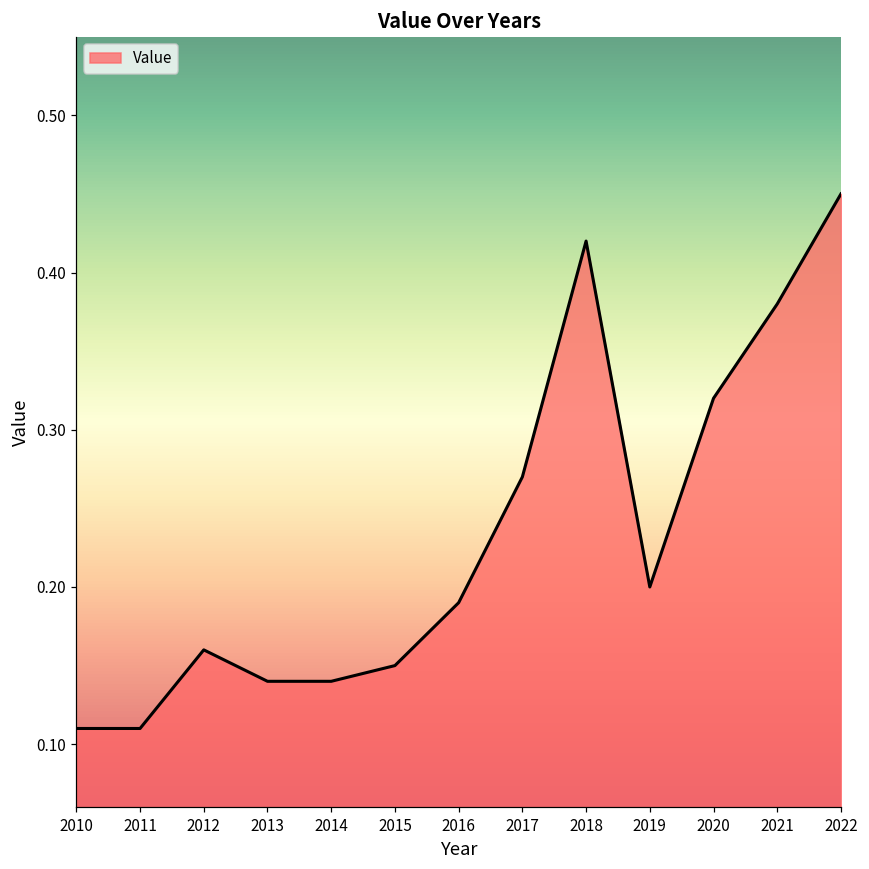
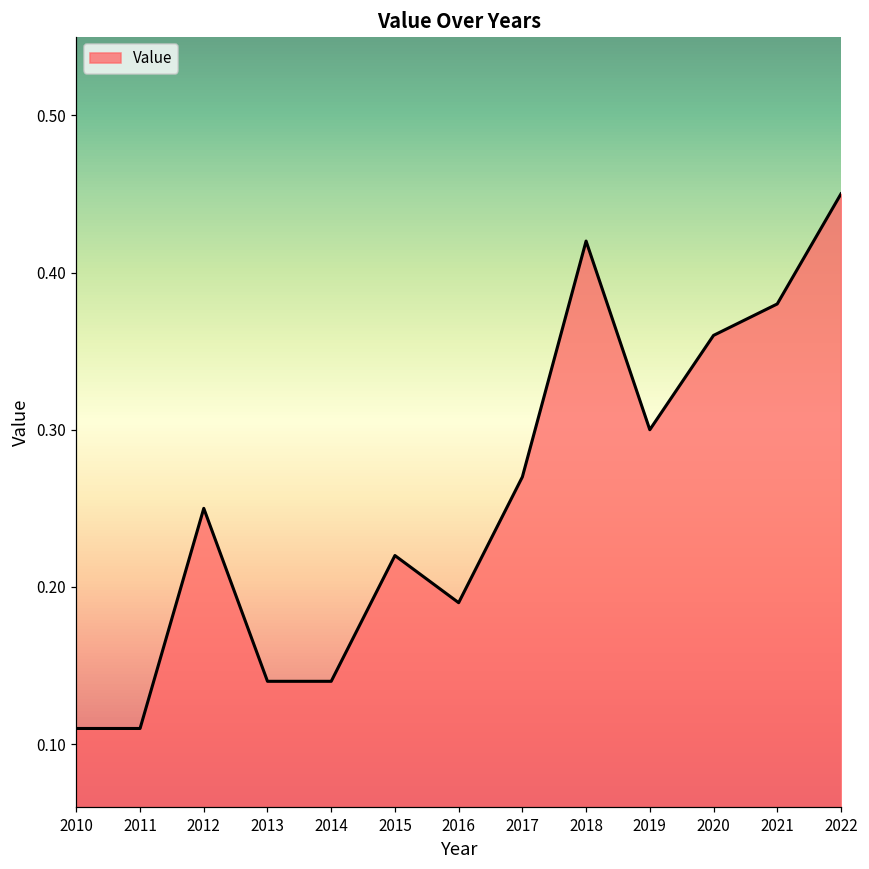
  {
    "2010": 0.11,
    "2011": 0.11,
-   "2012": 0.16,
+   "2012": 0.25,
    "2013": 0.14,
    "2014": 0.14,
-   "2015": 0.15,
+   "2015": 0.22,
    "2016": 0.19,
    "2017": 0.27,
    "2018": 0.42,
-   "2019": 0.2,
-   "2020": 0.32,
+   "2019": 0.3,
+   "2020": 0.36,
    "2021": 0.38,
    "2022": 0.45
  }
